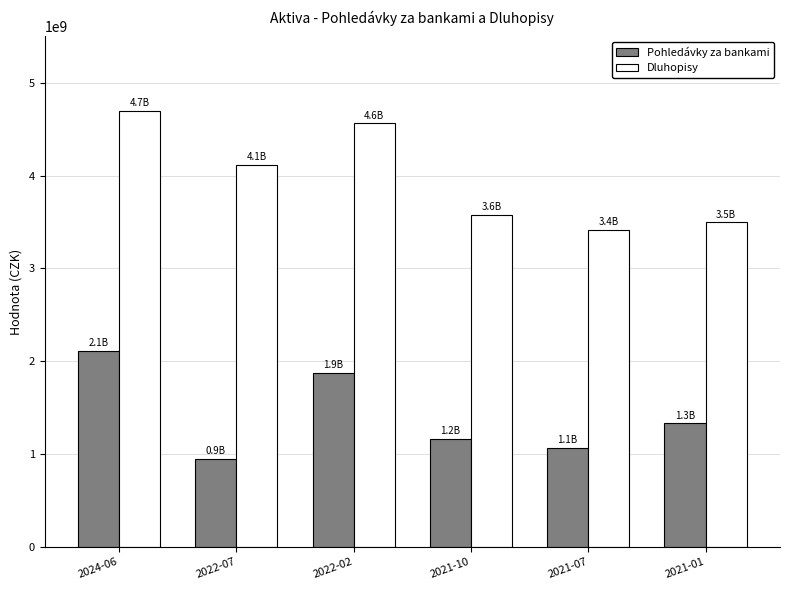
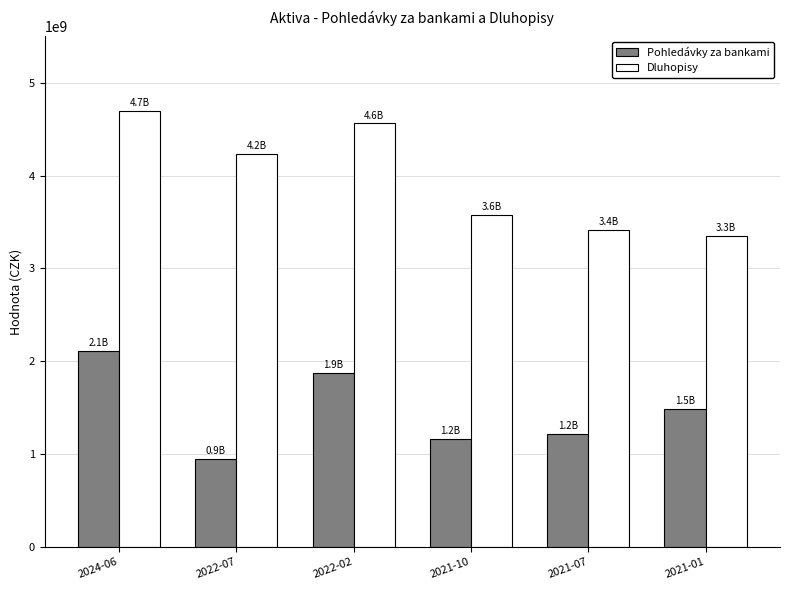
  {
    "Pohledávky za bankami": {
      "2024-06": "2.1B",
      "2022-07": "0.9B",
      "2022-02": "1.9B",
      "2021-10": "1.2B",
-     "2021-07": "1.1B",
-     "2021-01": "1.3B"
+     "2021-07": "1.2B",
+     "2021-01": "1.5B"
    },
    "Dluhopisy": {
      "2024-06": "4.7B",
-     "2022-07": "4.1B",
+     "2022-07": "4.2B",
      "2022-02": "4.6B",
      "2021-10": "3.6B",
      "2021-07": "3.4B",
-     "2021-01": "3.5B"
+     "2021-01": "3.3B"
    }
  }
